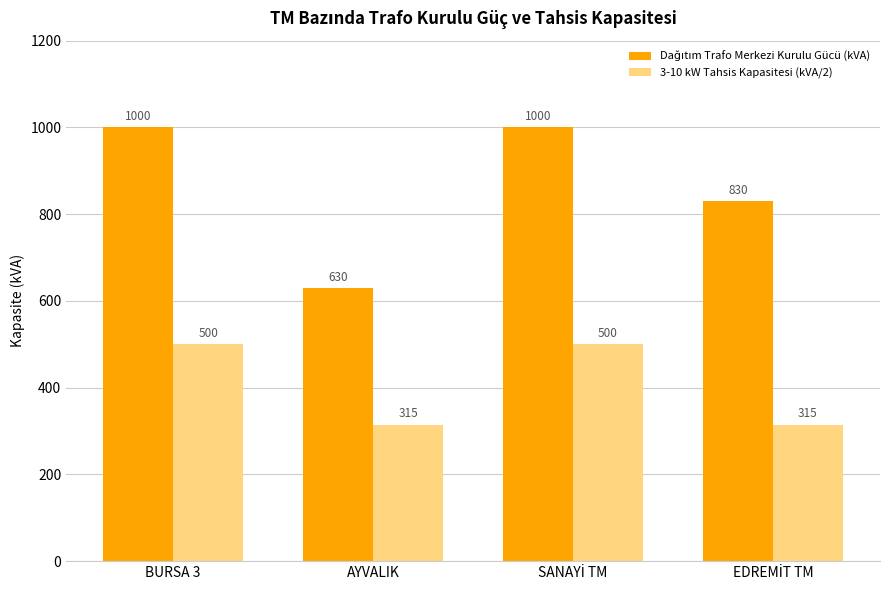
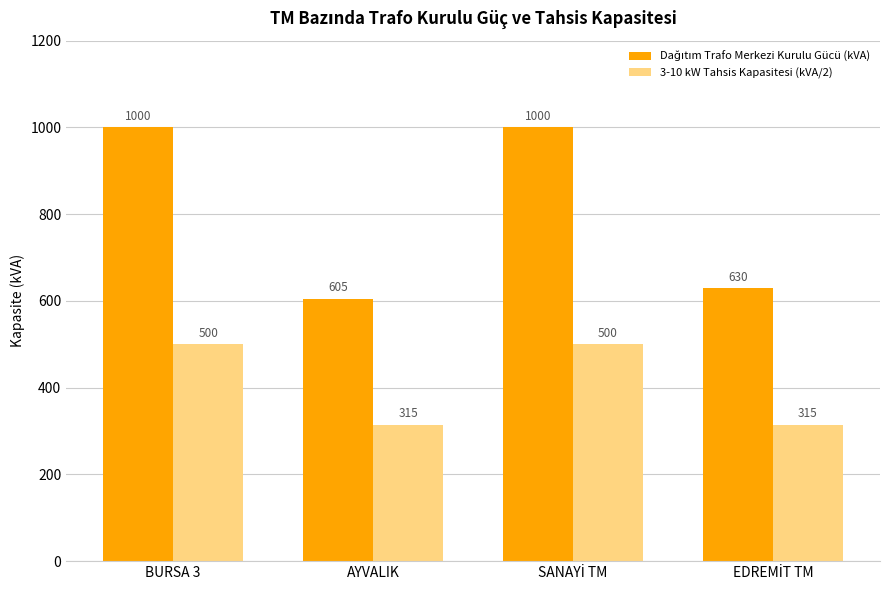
  {
    "Dağıtım Trafo Merkezi Kurulu Gücü (kVA)": {
      "BURSA 3": 1000,
-     "AYVALIK": 630,
+     "AYVALIK": 605,
      "SANAYİ TM": 1000,
-     "EDREMİT TM": 830
+     "EDREMİT TM": 630
    },
    "3-10 kW Tahsis Kapasitesi (kVA/2)": {
      "BURSA 3": 500,
      "AYVALIK": 315,
      "SANAYİ TM": 500,
      "EDREMİT TM": 315
    }
  }
